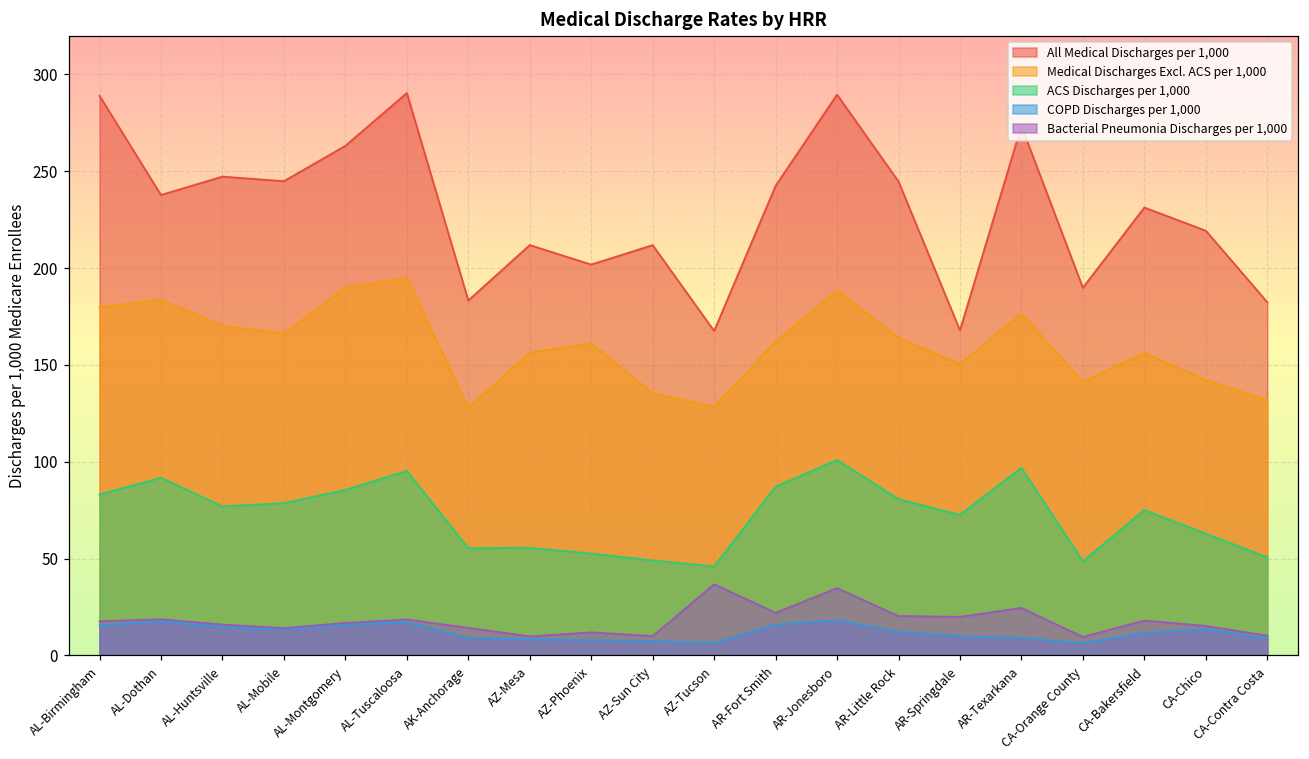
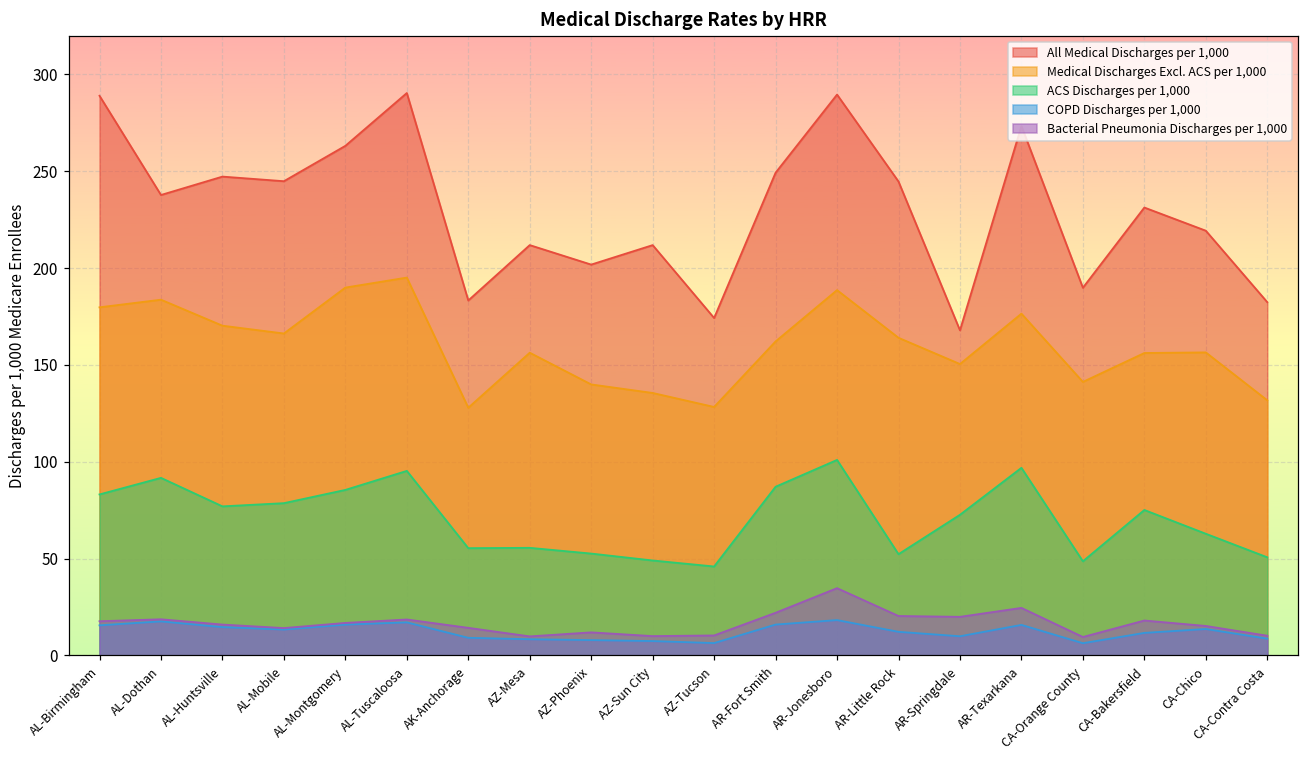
  {
    "All Medical Discharges per 1,000": {
      "AL-Birmingham": 289,
      "AL-Dothan": 238,
      "AL-Huntsville": 247,
      "AL-Mobile": 245,
      "AL-Montgomery": 263,
      "AL-Tuscaloosa": 290,
      "AK-Anchorage": 183,
      "AZ-Mesa": 212,
      "AZ-Phoenix": 202,
      "AZ-Sun City": 212,
-     "AZ-Tucson": 168,
-     "AR-Fort Smith": 242,
+     "AZ-Tucson": 174,
+     "AR-Fort Smith": 249,
      "AR-Jonesboro": 290,
      "AR-Little Rock": 245,
      "AR-Springdale": 168,
      "CA-Orange County": 190,
      "CA-Bakersfield": 231,
      "CA-Chico": 219,
      "CA-Contra Costa": 182
    },
    "Medical Discharges Excl. ACS per 1,000": {
      "AL-Birmingham": 180,
      "AL-Dothan": 184,
      "AL-Huntsville": 170,
      "AL-Mobile": 166,
      "AL-Montgomery": 190,
      "AL-Tuscaloosa": 195,
      "AK-Anchorage": 128,
      "AZ-Mesa": 156,
-     "AZ-Phoenix": 161,
+     "AZ-Phoenix": 140,
      "AZ-Sun City": 136,
      "AZ-Tucson": 128,
      "AR-Fort Smith": 162,
      "AR-Jonesboro": 189,
      "AR-Little Rock": 164,
      "AR-Springdale": 150,
      "AR-Texarkana": 176,
      "CA-Orange County": 141,
      "CA-Bakersfield": 156,
-     "CA-Chico": 142,
+     "CA-Chico": 156,
      "CA-Contra Costa": 132
    },
    "ACS Discharges per 1,000": {
      "AL-Birmingham": 83,
      "AL-Dothan": 92,
      "AL-Huntsville": 77,
      "AL-Mobile": 79,
      "AL-Montgomery": 85,
      "AL-Tuscaloosa": 95,
      "AK-Anchorage": 55,
      "AZ-Mesa": 56,
      "AZ-Phoenix": 53,
      "AZ-Sun City": 49,
      "AZ-Tucson": 46,
      "AR-Fort Smith": 87,
      "AR-Jonesboro": 101,
-     "AR-Little Rock": 81,
+     "AR-Little Rock": 52,
      "AR-Springdale": 73,
      "AR-Texarkana": 97,
      "CA-Orange County": 49,
      "CA-Bakersfield": 75,
      "CA-Chico": 63,
      "CA-Contra Costa": 51
    },
    "COPD Discharges per 1,000": {
      "AL-Birmingham": 16,
      "AL-Tuscaloosa": 17,
      "AK-Anchorage": 9,
      "AZ-Mesa": 8,
      "AZ-Phoenix": 8,
      "AZ-Sun City": 7,
      "AZ-Tucson": 6,
      "AR-Fort Smith": 16,
      "AR-Jonesboro": 18,
      "AR-Little Rock": 12,
      "AR-Springdale": 10,
-     "AR-Texarkana": 9,
+     "AR-Texarkana": 16,
      "CA-Orange County": 6,
      "CA-Bakersfield": 12,
      "CA-Chico": 14,
      "CA-Contra Costa": 9
    },
    "Bacterial Pneumonia Discharges per 1,000": {
      "AL-Birmingham": 18,
      "AL-Tuscaloosa": 19,
      "AK-Anchorage": 14,
      "AZ-Mesa": 10,
      "AZ-Phoenix": 12,
      "AZ-Sun City": 10,
-     "AZ-Tucson": 37,
+     "AZ-Tucson": 10,
      "AR-Fort Smith": 22,
      "AR-Jonesboro": 35,
      "AR-Little Rock": 20,
      "AR-Springdale": 20,
      "AR-Texarkana": 25,
      "CA-Orange County": 10,
      "CA-Bakersfield": 18,
      "CA-Chico": 15,
      "CA-Contra Costa": 10
    }
  }
